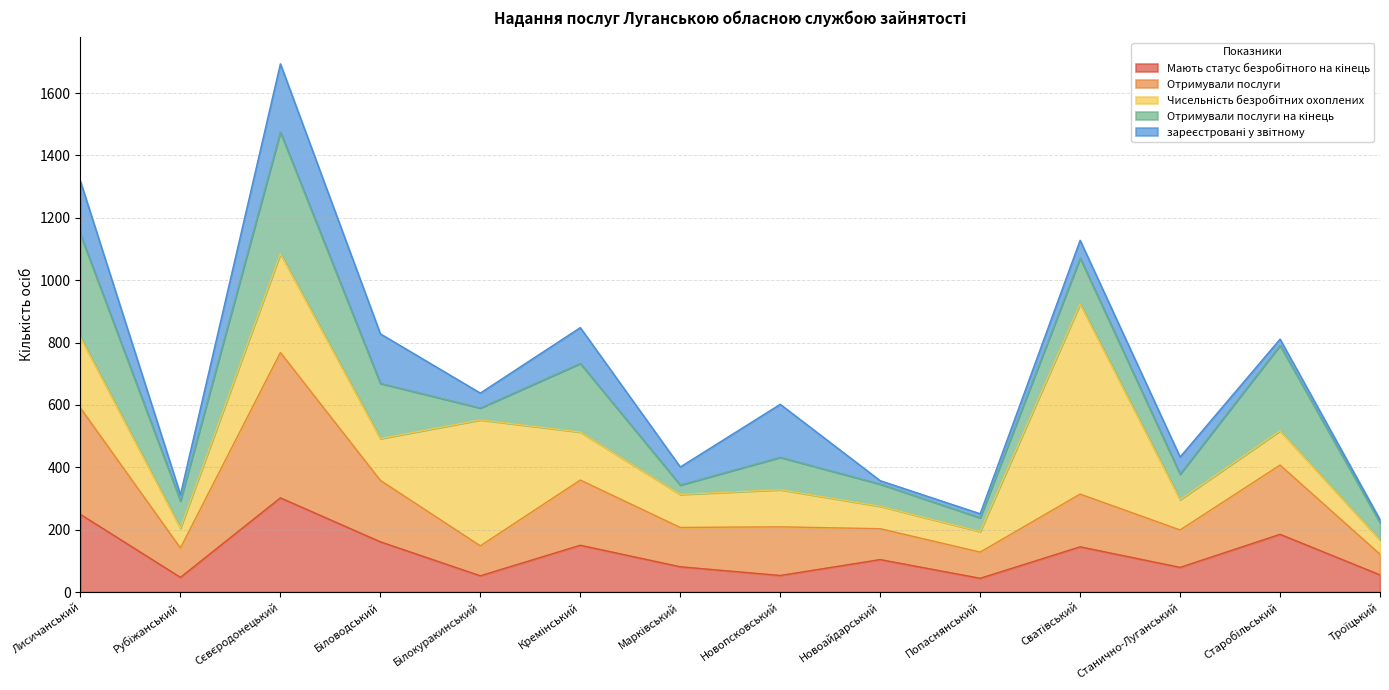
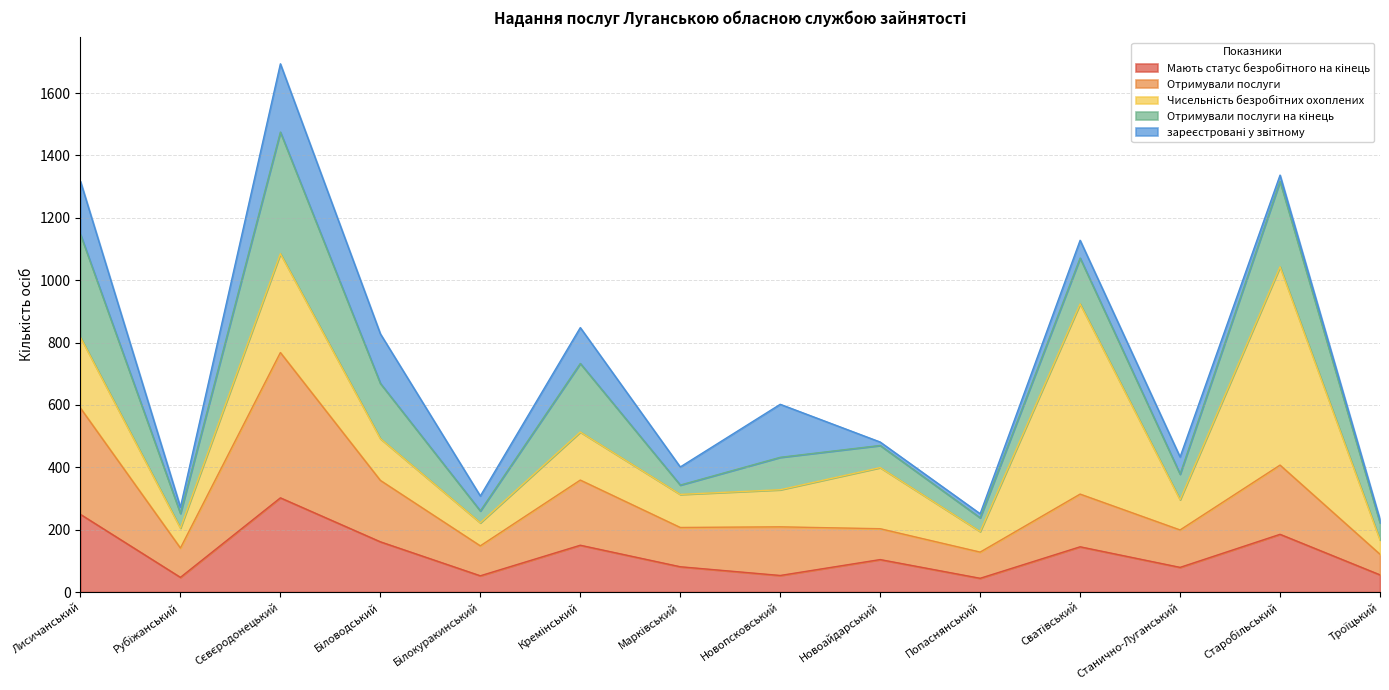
  {
    "Чисельність безробітних охоплених": {
      "Лисичанський": 230,
      "Рубіжанський": 60,
      "Сєвєродонецький": 320,
      "Біловодський": 130,
-     "Білокуракинський": 400,
+     "Білокуракинський": 70,
      "Кремінський": 150,
      "Марківський": 110,
      "Новопсковський": 120,
-     "Новоайдарський": 70,
+     "Новоайдарський": 200,
      "Попаснянський": 70,
      "Сватівський": 610,
      "Станично-Луганський": 100,
-     "Старобільський": 110,
+     "Старобільський": 640,
      "Троїцький": 50
    },
    "Отримували послуги на кінець": {
      "Лисичанський": 330,
-     "Рубіжанський": 90,
+     "Рубіжанський": 50,
      "Сєвєродонецький": 390,
      "Біловодський": 180,
      "Білокуракинський": 40,
      "Кремінський": 220,
      "Марківський": 30,
      "Новопсковський": 100,
      "Новоайдарський": 70,
      "Попаснянський": 40,
      "Сватівський": 150,
      "Станично-Луганський": 80,
      "Старобільський": 270,
      "Троїцький": 60
    },
    "зареєстровані у звітному": {
      "Лисичанський": 170,
      "Рубіжанський": 20,
      "Сєвєродонецький": 220,
      "Біловодський": 160,
      "Білокуракинський": 50,
      "Кремінський": 120,
      "Марківський": 60,
      "Новопсковський": 170,
      "Новоайдарський": 10,
      "Попаснянський": 10,
      "Сватівський": 60,
      "Станично-Луганський": 60,
      "Старобільський": 20,
      "Троїцький": 10
    }
  }
